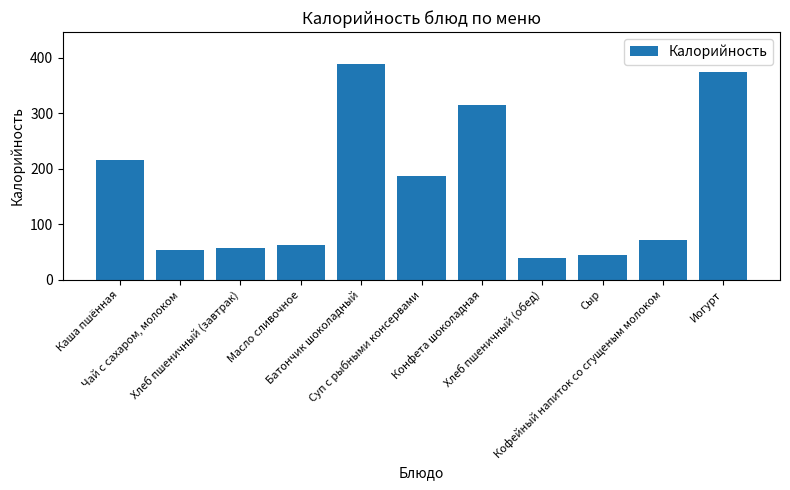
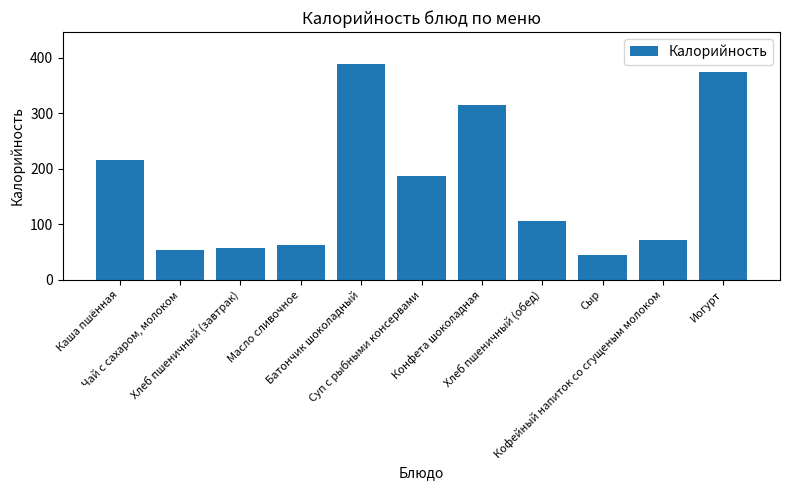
  {
    "Каша пшённая": 220,
    "Чай с сахаром, молоком": 50,
    "Хлеб пшеничный (завтрак)": 60,
    "Масло сливочное": 60,
    "Батончик шоколадный": 390,
    "Суп с рыбными консервами": 190,
    "Конфета шоколадная": 310,
-   "Хлеб пшеничный (обед)": 40,
+   "Хлеб пшеничный (обед)": 110,
    "Сыр": 40,
    "Кофейный напиток со сгущеным молоком": 70,
    "Иогурт": 380
  }
